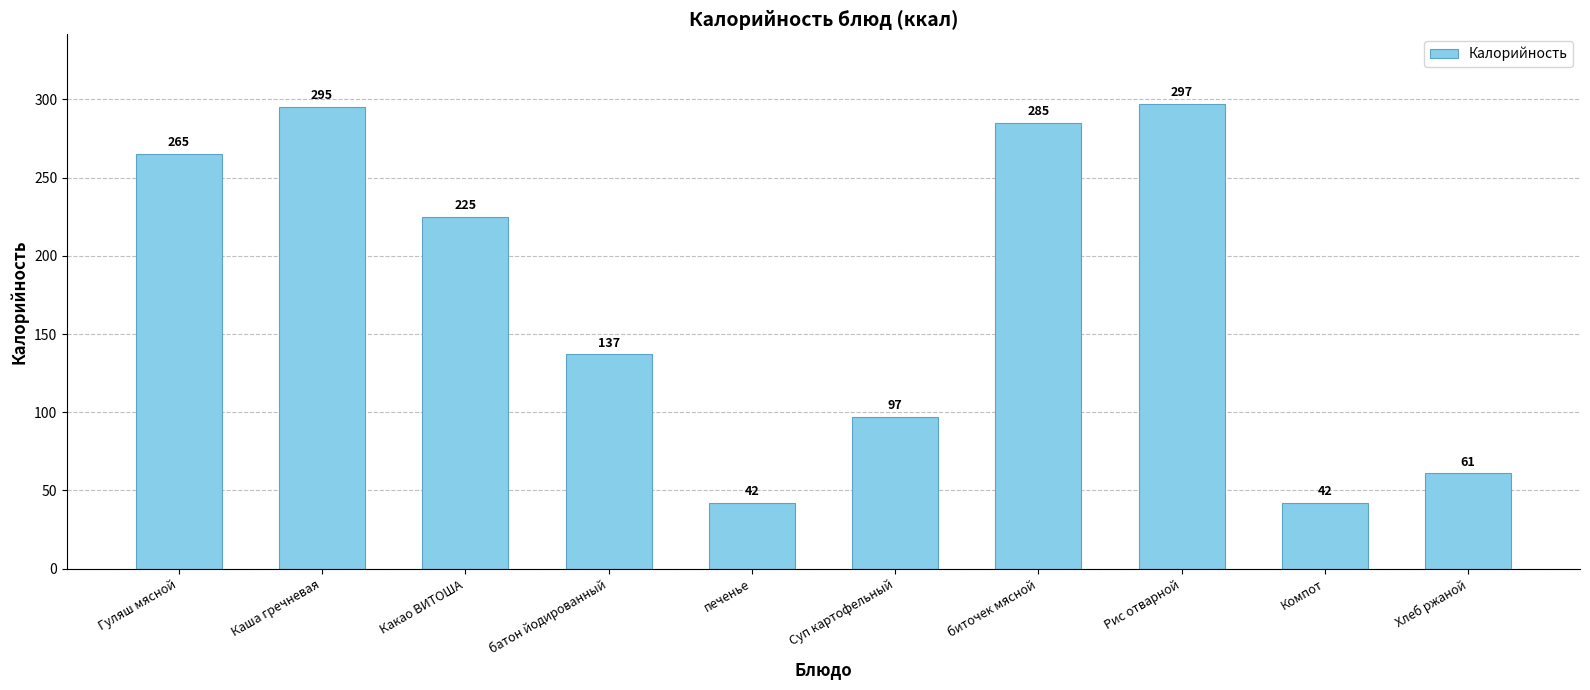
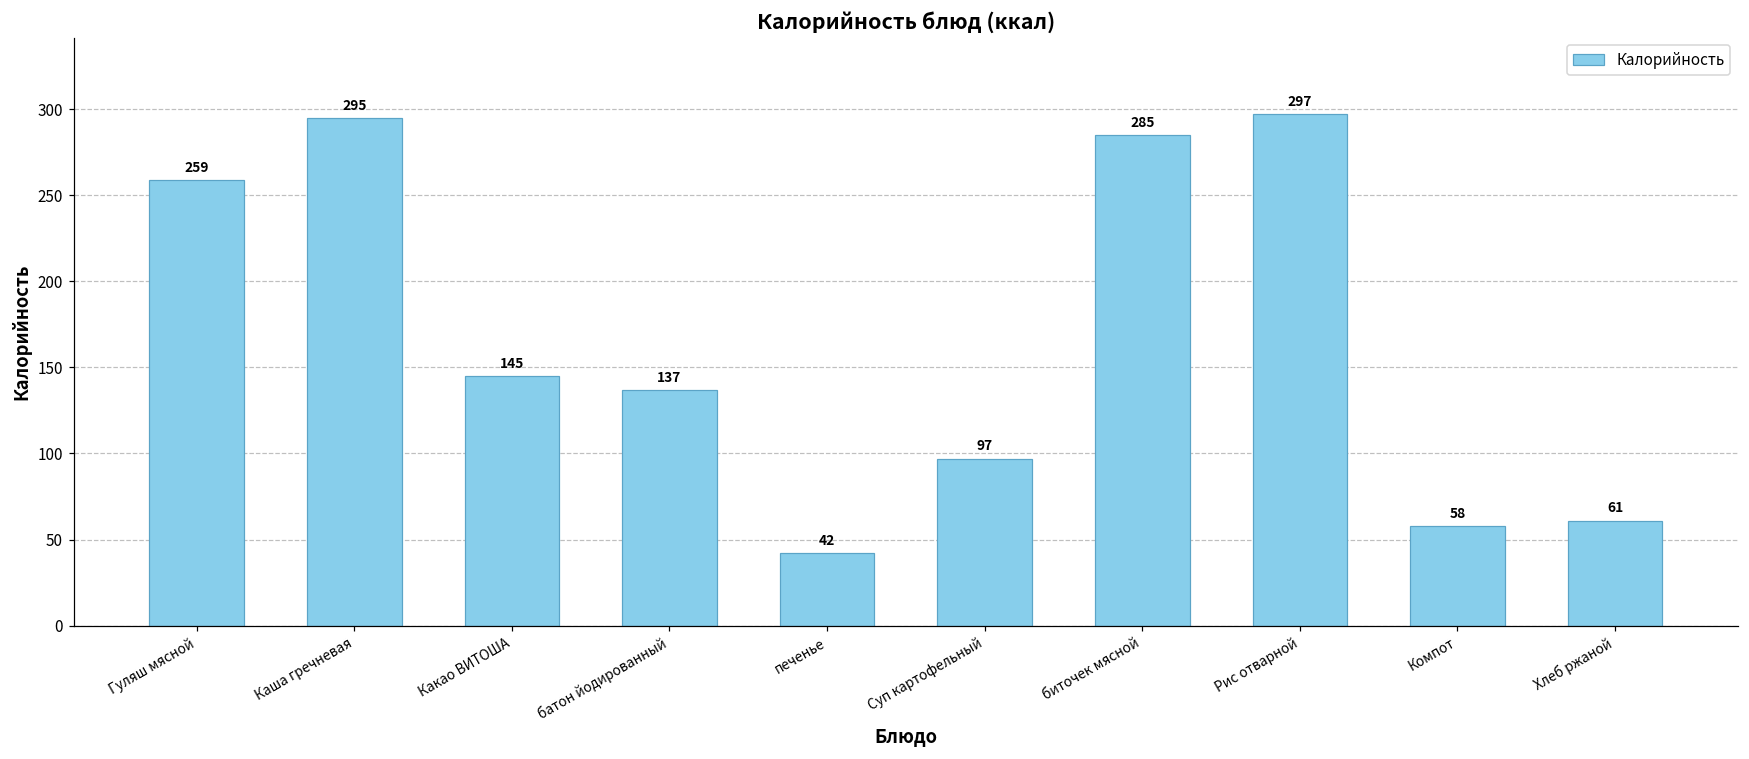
  {
-   "Гуляш мясной": 265,
+   "Гуляш мясной": 259,
    "Каша гречневая": 295,
-   "Какао ВИТОША": 225,
+   "Какао ВИТОША": 145,
    "батон йодированный": 137,
    "печенье": 42,
    "Суп картофельный": 97,
    "биточек мясной": 285,
    "Рис отварной": 297,
-   "Компот": 42,
+   "Компот": 58,
    "Хлеб ржаной": 61
  }
